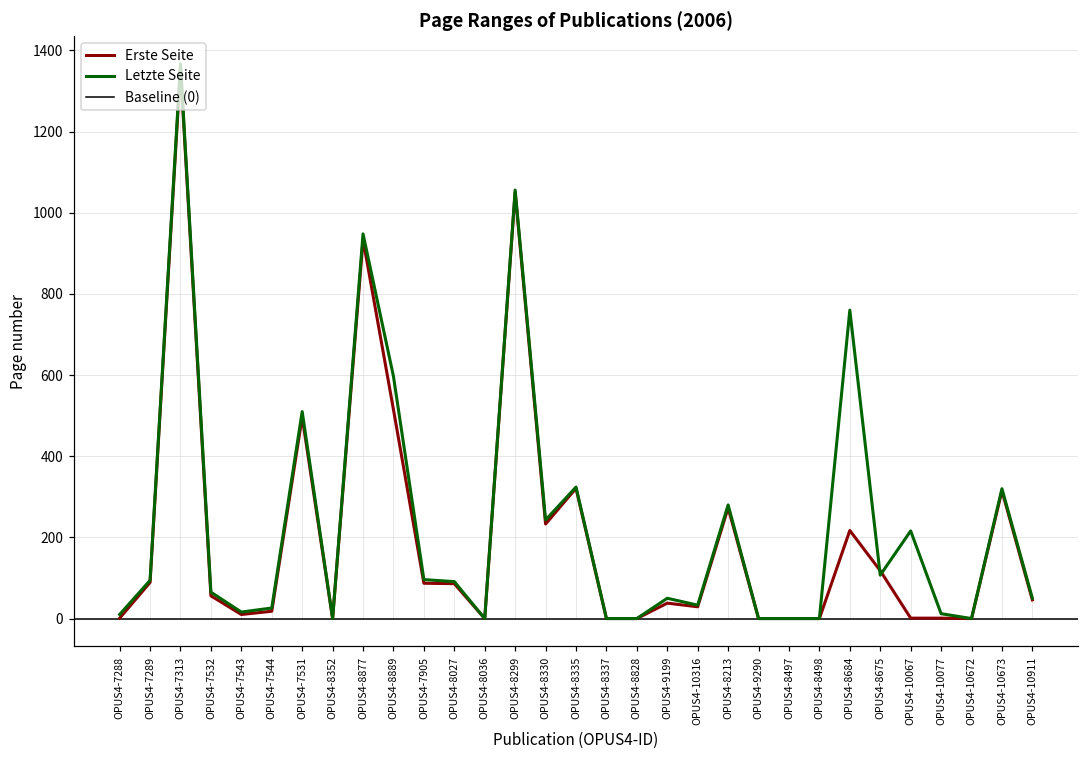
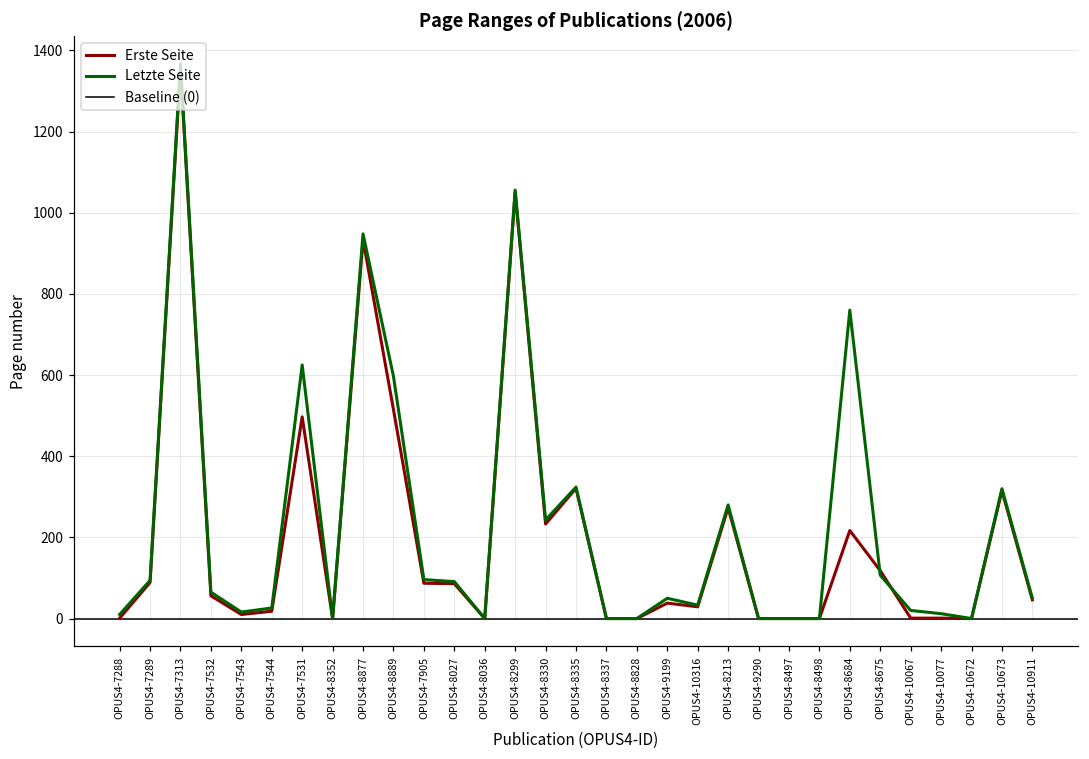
  {
    "Erste Seite": {
      "OPUS4-7532": 60,
      "OPUS4-7544": 20,
      "OPUS4-7531": 500,
      "OPUS4-8877": 930,
      "OPUS4-8889": 520,
      "OPUS4-7905": 90,
      "OPUS4-8330": 230,
      "OPUS4-9199": 40,
      "OPUS4-8213": 270,
      "OPUS4-8684": 220,
      "OPUS4-8675": 120
    },
    "Letzte Seite": {
-     "OPUS4-7531": 510,
-     "OPUS4-10067": 220
+     "OPUS4-7531": 630,
+     "OPUS4-10067": 20
    }
  }
